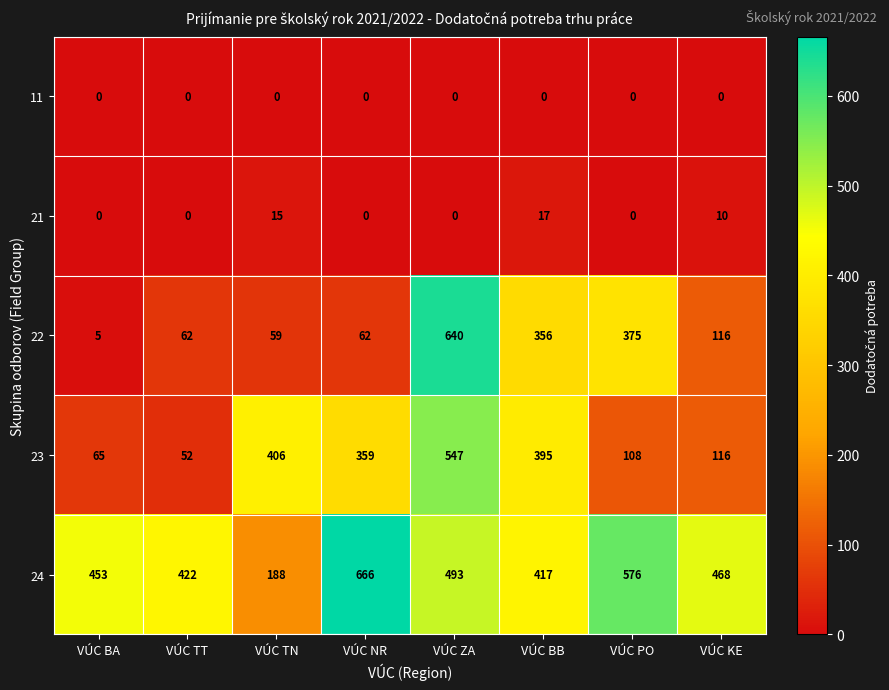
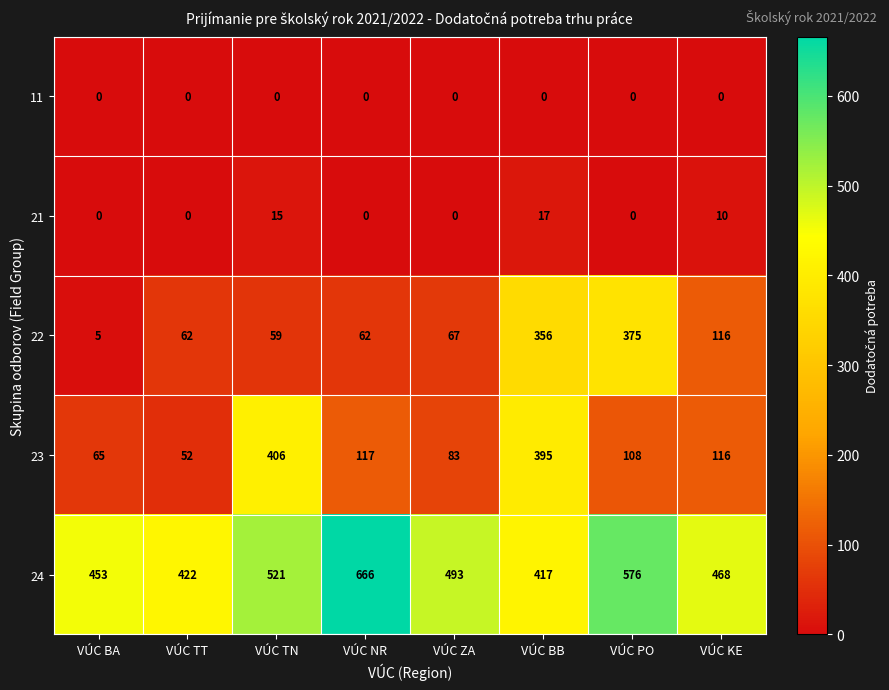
  {
    "11": {
      "VÚC BA": 0,
      "VÚC TT": 0,
      "VÚC TN": 0,
      "VÚC NR": 0,
      "VÚC ZA": 0,
      "VÚC BB": 0,
      "VÚC PO": 0,
      "VÚC KE": 0
    },
    "21": {
      "VÚC BA": 0,
      "VÚC TT": 0,
      "VÚC TN": 15,
      "VÚC NR": 0,
      "VÚC ZA": 0,
      "VÚC BB": 17,
      "VÚC PO": 0,
      "VÚC KE": 10
    },
    "22": {
      "VÚC BA": 5,
      "VÚC TT": 62,
      "VÚC TN": 59,
      "VÚC NR": 62,
-     "VÚC ZA": 640,
+     "VÚC ZA": 67,
      "VÚC BB": 356,
      "VÚC PO": 375,
      "VÚC KE": 116
    },
    "23": {
      "VÚC BA": 65,
      "VÚC TT": 52,
      "VÚC TN": 406,
-     "VÚC NR": 359,
-     "VÚC ZA": 547,
+     "VÚC NR": 117,
+     "VÚC ZA": 83,
      "VÚC BB": 395,
      "VÚC PO": 108,
      "VÚC KE": 116
    },
    "24": {
      "VÚC BA": 453,
      "VÚC TT": 422,
-     "VÚC TN": 188,
+     "VÚC TN": 521,
      "VÚC NR": 666,
      "VÚC ZA": 493,
      "VÚC BB": 417,
      "VÚC PO": 576,
      "VÚC KE": 468
    }
  }
